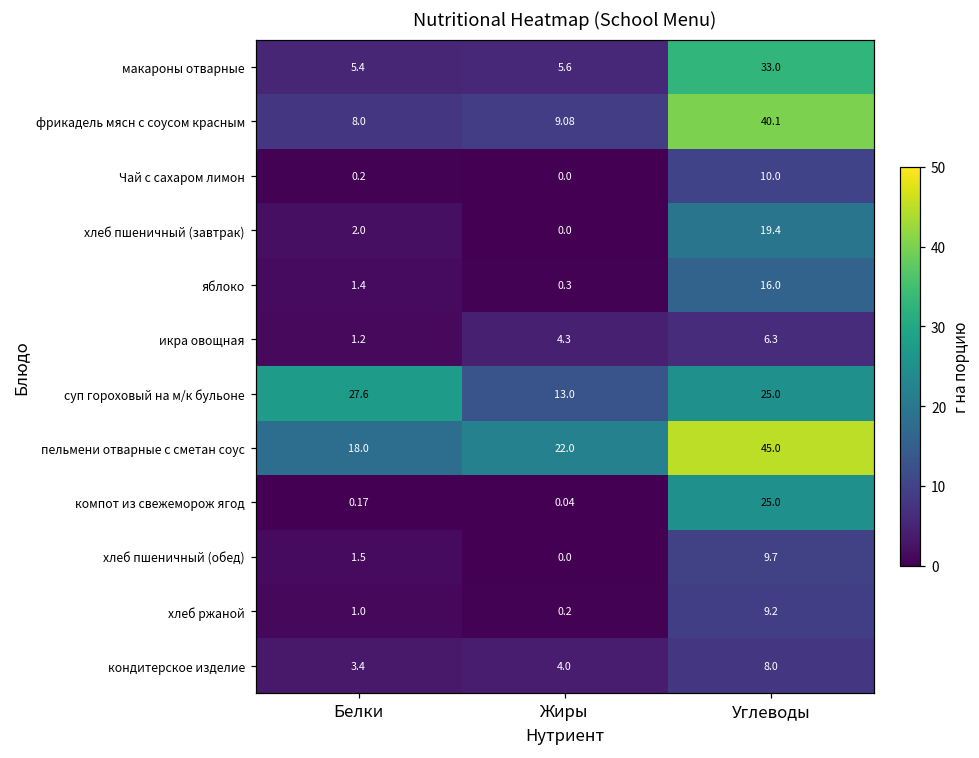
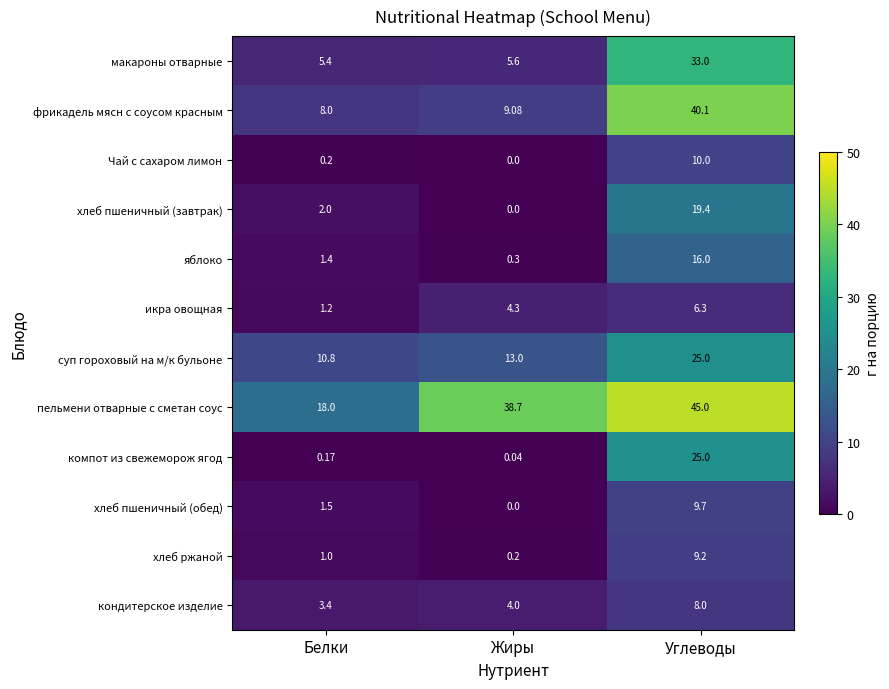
  {
    "макароны отварные": {
      "Белки": 5.4,
      "Жиры": 5.6,
      "Углеводы": 33.0
    },
    "фрикадель мясн с соусом красным": {
      "Белки": 8.0,
      "Жиры": 9.08,
      "Углеводы": 40.1
    },
    "Чай с сахаром лимон": {
      "Белки": 0.2,
      "Жиры": 0.0,
      "Углеводы": 10.0
    },
    "хлеб пшеничный (завтрак)": {
      "Белки": 2.0,
      "Жиры": 0.0,
      "Углеводы": 19.4
    },
    "яблоко": {
      "Белки": 1.4,
      "Жиры": 0.3,
      "Углеводы": 16.0
    },
    "икра овощная": {
      "Белки": 1.2,
      "Жиры": 4.3,
      "Углеводы": 6.3
    },
    "суп гороховый на м/к бульоне": {
-     "Белки": 27.6,
+     "Белки": 10.8,
      "Жиры": 13.0,
      "Углеводы": 25.0
    },
    "пельмени отварные с сметан соус": {
      "Белки": 18.0,
-     "Жиры": 22.0,
+     "Жиры": 38.7,
      "Углеводы": 45.0
    },
    "компот из свежеморож ягод": {
      "Белки": 0.17,
      "Жиры": 0.04,
      "Углеводы": 25.0
    },
    "хлеб пшеничный (обед)": {
      "Белки": 1.5,
      "Жиры": 0.0,
      "Углеводы": 9.7
    },
    "хлеб ржаной": {
      "Белки": 1.0,
      "Жиры": 0.2,
      "Углеводы": 9.2
    },
    "кондитерское изделие": {
      "Белки": 3.4,
      "Жиры": 4.0,
      "Углеводы": 8.0
    }
  }
